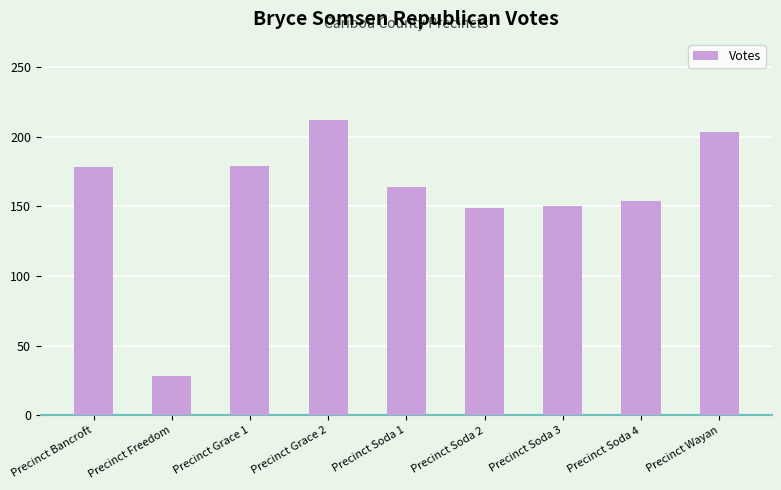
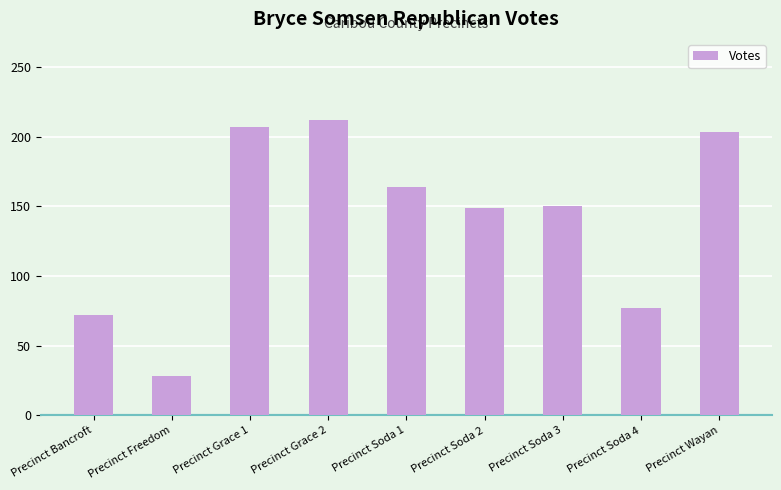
  {
-   "Precinct Bancroft": 178,
+   "Precinct Bancroft": 72,
    "Precinct Freedom": 28,
-   "Precinct Grace 1": 179,
+   "Precinct Grace 1": 207,
    "Precinct Grace 2": 212,
    "Precinct Soda 1": 164,
    "Precinct Soda 2": 149,
    "Precinct Soda 3": 150,
-   "Precinct Soda 4": 154,
+   "Precinct Soda 4": 77,
    "Precinct Wayan": 203
  }
